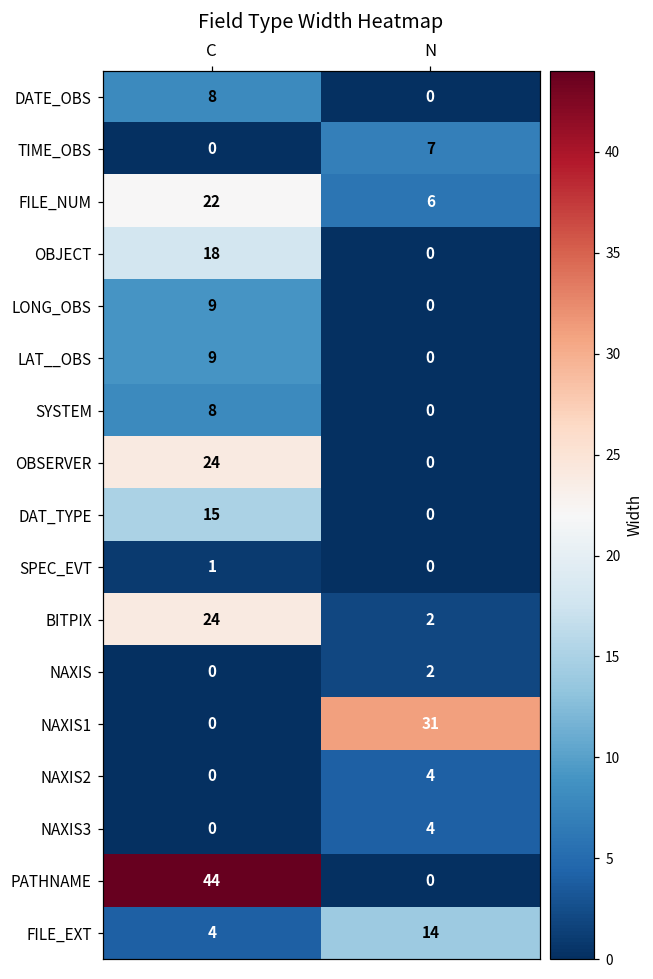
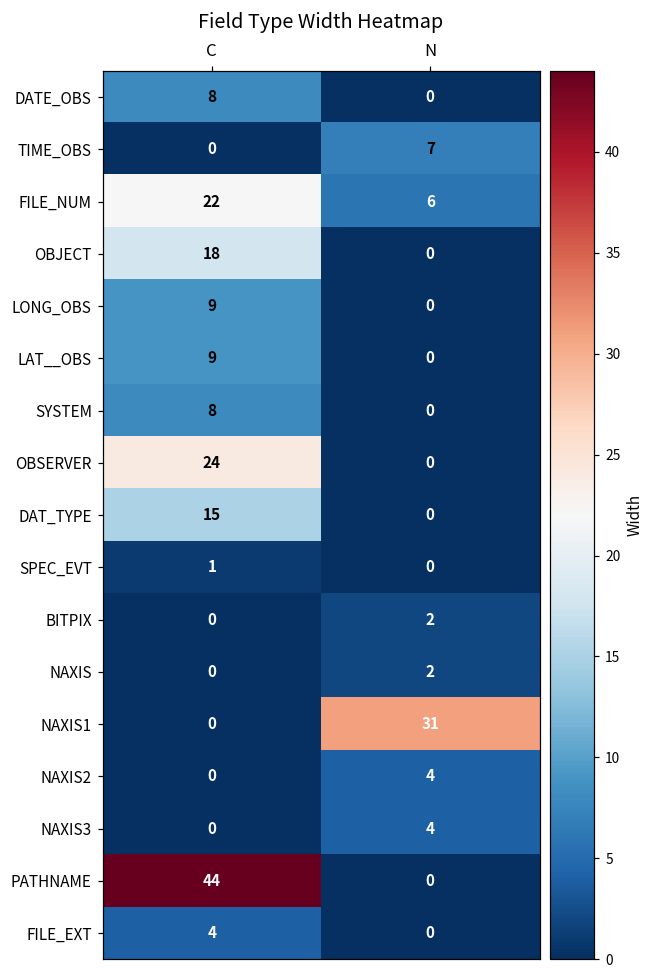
  {
    "DATE_OBS": {
      "C": 8,
      "N": 0
    },
    "TIME_OBS": {
      "C": 0,
      "N": 7
    },
    "FILE_NUM": {
      "C": 22,
      "N": 6
    },
    "OBJECT": {
      "C": 18,
      "N": 0
    },
    "LONG_OBS": {
      "C": 9,
      "N": 0
    },
    "LAT__OBS": {
      "C": 9,
      "N": 0
    },
    "SYSTEM": {
      "C": 8,
      "N": 0
    },
    "OBSERVER": {
      "C": 24,
      "N": 0
    },
    "DAT_TYPE": {
      "C": 15,
      "N": 0
    },
    "SPEC_EVT": {
      "C": 1,
      "N": 0
    },
    "BITPIX": {
-     "C": 24,
+     "C": 0,
      "N": 2
    },
    "NAXIS": {
      "C": 0,
      "N": 2
    },
    "NAXIS1": {
      "C": 0,
      "N": 31
    },
    "NAXIS2": {
      "C": 0,
      "N": 4
    },
    "NAXIS3": {
      "C": 0,
      "N": 4
    },
    "PATHNAME": {
      "C": 44,
      "N": 0
    },
    "FILE_EXT": {
      "C": 4,
-     "N": 14
+     "N": 0
    }
  }
